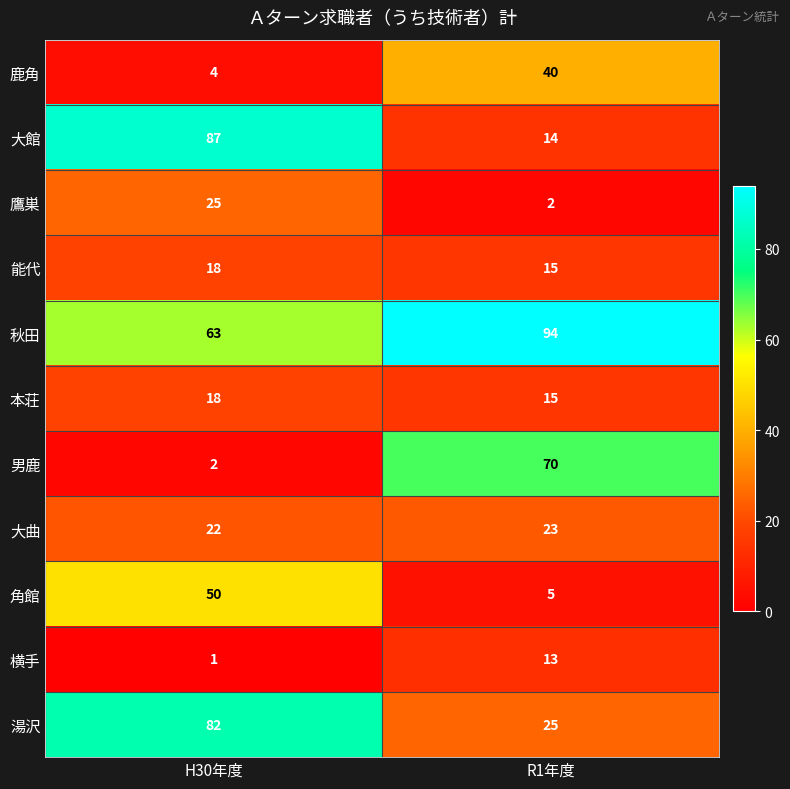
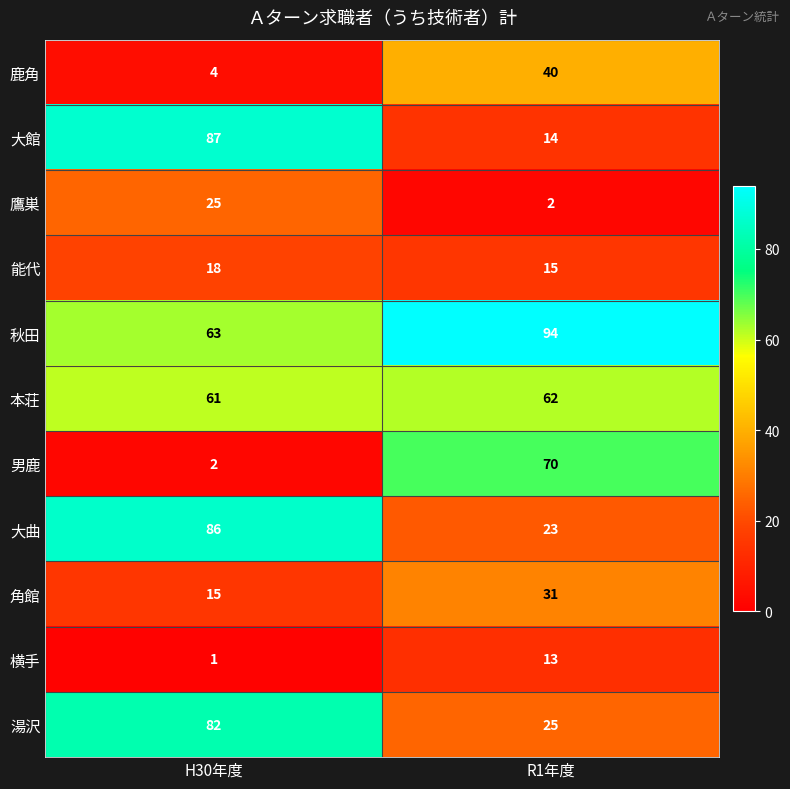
  {
    "鹿角": {
      "H30年度": 4,
      "R1年度": 40
    },
    "大館": {
      "H30年度": 87,
      "R1年度": 14
    },
    "鷹巣": {
      "H30年度": 25,
      "R1年度": 2
    },
    "能代": {
      "H30年度": 18,
      "R1年度": 15
    },
    "秋田": {
      "H30年度": 63,
      "R1年度": 94
    },
    "本荘": {
-     "H30年度": 18,
-     "R1年度": 15
+     "H30年度": 61,
+     "R1年度": 62
    },
    "男鹿": {
      "H30年度": 2,
      "R1年度": 70
    },
    "大曲": {
-     "H30年度": 22,
+     "H30年度": 86,
      "R1年度": 23
    },
    "角館": {
-     "H30年度": 50,
-     "R1年度": 5
+     "H30年度": 15,
+     "R1年度": 31
    },
    "横手": {
      "H30年度": 1,
      "R1年度": 13
    },
    "湯沢": {
      "H30年度": 82,
      "R1年度": 25
    }
  }
